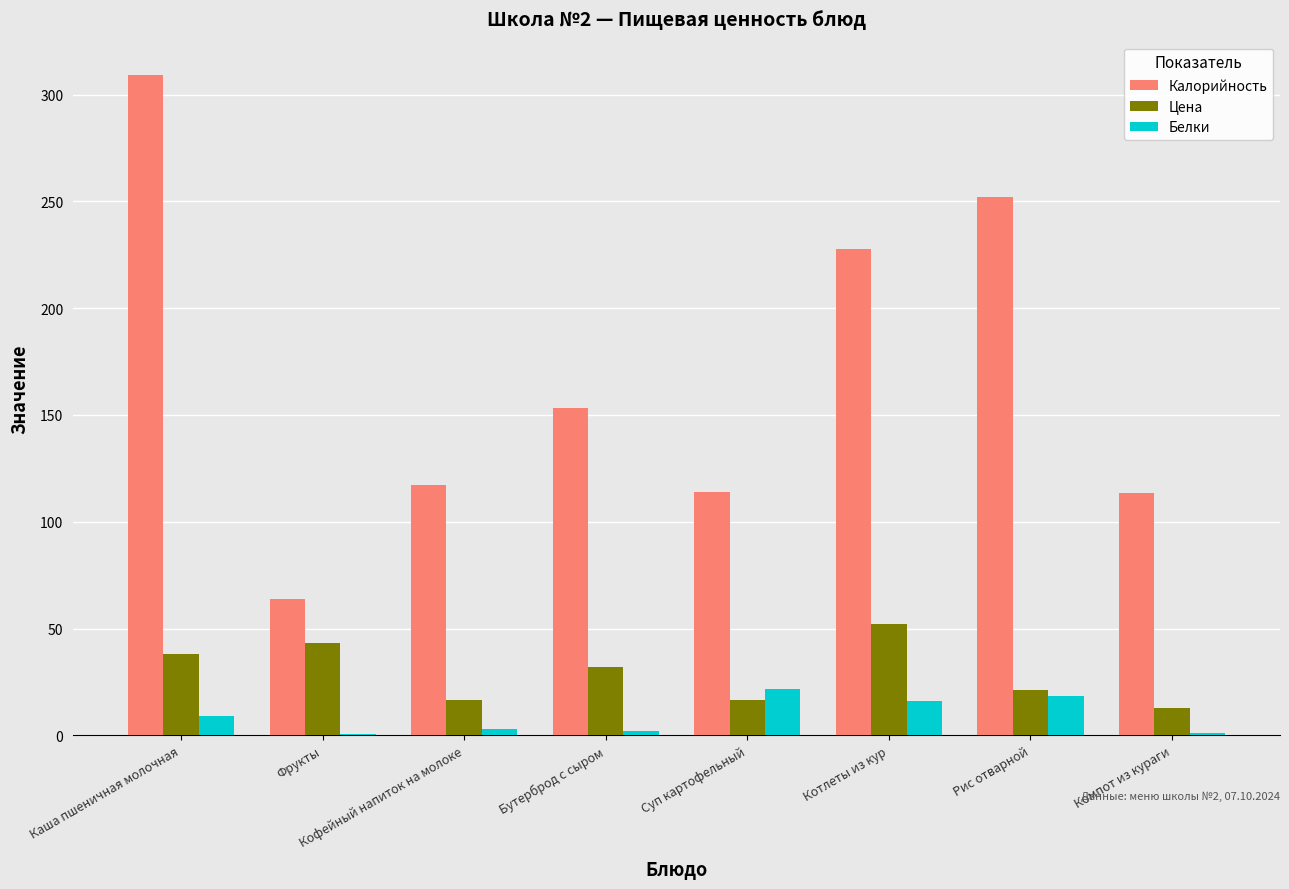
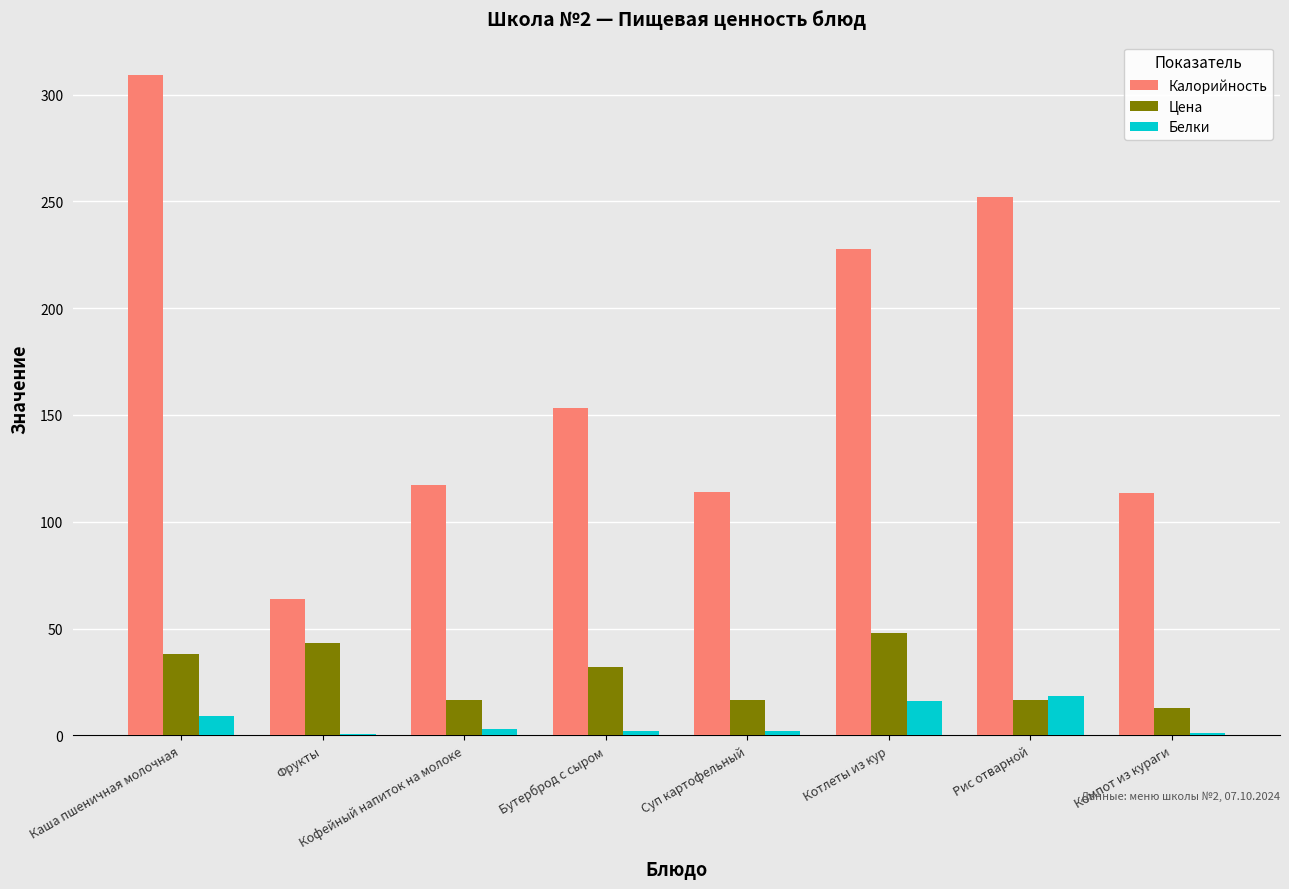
  {
    "Калорийность": {
      "Каша пшеничная молочная": 309,
      "Фрукты": 64,
      "Кофейный напиток на молоке": 117,
      "Бутерброд с сыром": 153,
      "Суп картофельный": 114,
      "Котлеты из кур": 228,
      "Рис отварной": 252,
      "Компот из кураги": 114
    },
    "Цена": {
      "Каша пшеничная молочная": 38,
      "Фрукты": 43,
      "Кофейный напиток на молоке": 17,
      "Бутерброд с сыром": 32,
      "Суп картофельный": 17,
-     "Котлеты из кур": 52,
-     "Рис отварной": 21,
+     "Котлеты из кур": 48,
+     "Рис отварной": 17,
      "Компот из кураги": 13
    },
    "Белки": {
      "Каша пшеничная молочная": 9,
      "Кофейный напиток на молоке": 3,
      "Бутерброд с сыром": 2,
-     "Суп картофельный": 22,
+     "Суп картофельный": 2,
      "Котлеты из кур": 16,
      "Рис отварной": 19
    }
  }
